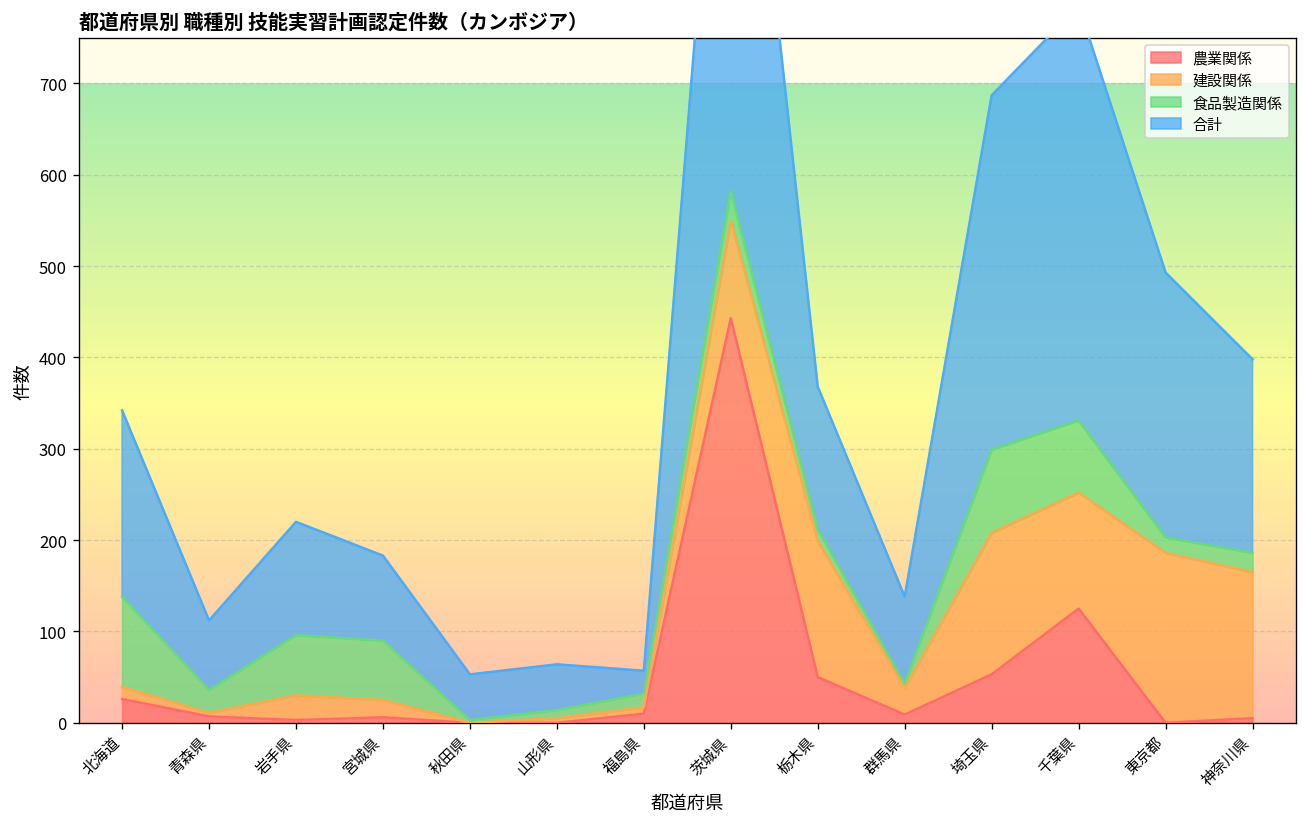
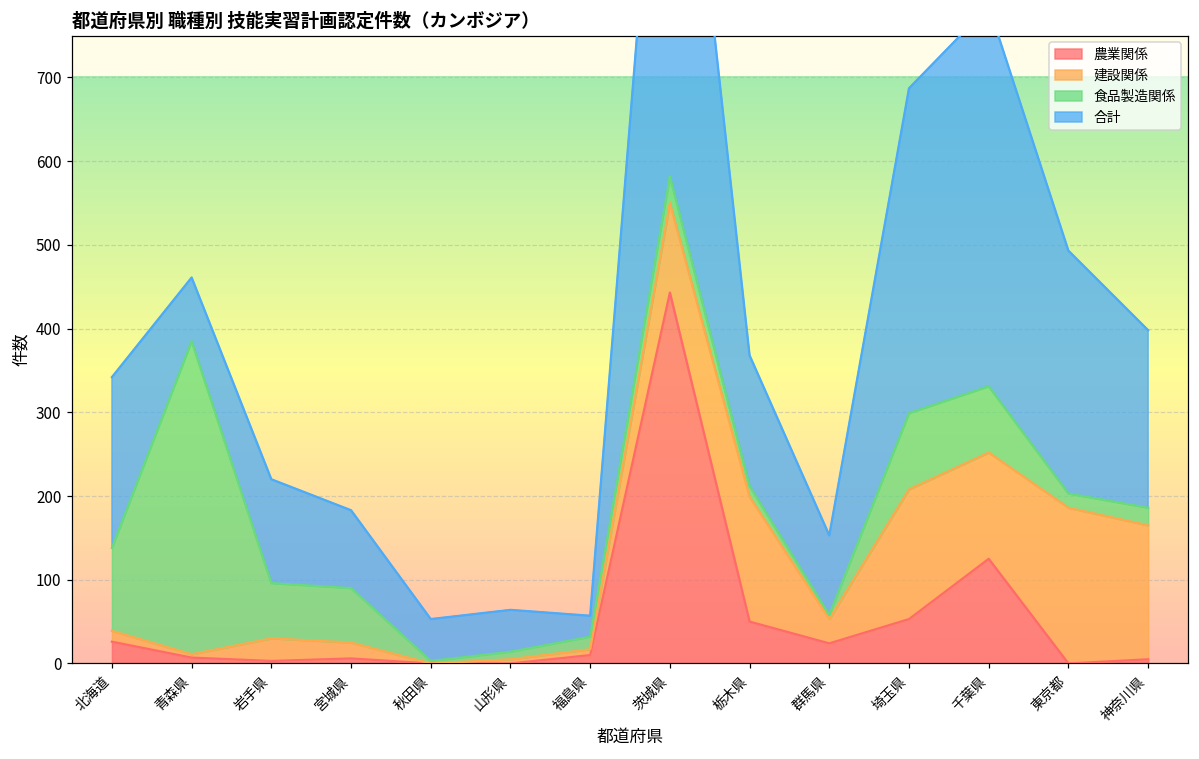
  {
    "農業関係": {
      "北海道": 30,
      "青森県": 10,
      "岩手県": 0,
      "宮城県": 10,
      "山形県": 0,
      "福島県": 10,
      "茨城県": 440,
      "栃木県": 50,
-     "群馬県": 10,
+     "群馬県": 20,
      "埼玉県": 50,
      "千葉県": 130,
      "東京都": 0,
      "神奈川県": 10
    },
    "建設関係": {
      "北海道": 10,
      "青森県": 0,
      "岩手県": 30,
      "宮城県": 20,
      "山形県": 10,
      "福島県": 10,
      "茨城県": 110,
      "栃木県": 150,
      "群馬県": 30,
      "埼玉県": 160,
      "千葉県": 130,
      "東京都": 190,
      "神奈川県": 160
    },
    "食品製造関係": {
      "北海道": 100,
-     "青森県": 30,
+     "青森県": 370,
      "岩手県": 70,
      "宮城県": 70,
      "山形県": 10,
      "福島県": 20,
      "茨城県": 30,
      "栃木県": 10,
      "群馬県": 10,
      "埼玉県": 90,
      "千葉県": 80,
      "東京都": 20,
      "神奈川県": 20
    },
    "合計": {
      "北海道": 200,
      "青森県": 80,
      "岩手県": 120,
      "宮城県": 90,
      "秋田県": 50,
      "山形県": 50,
      "福島県": 30,
      "栃木県": 160,
      "群馬県": 100,
      "埼玉県": 390,
      "東京都": 290,
      "神奈川県": 210
    }
  }
